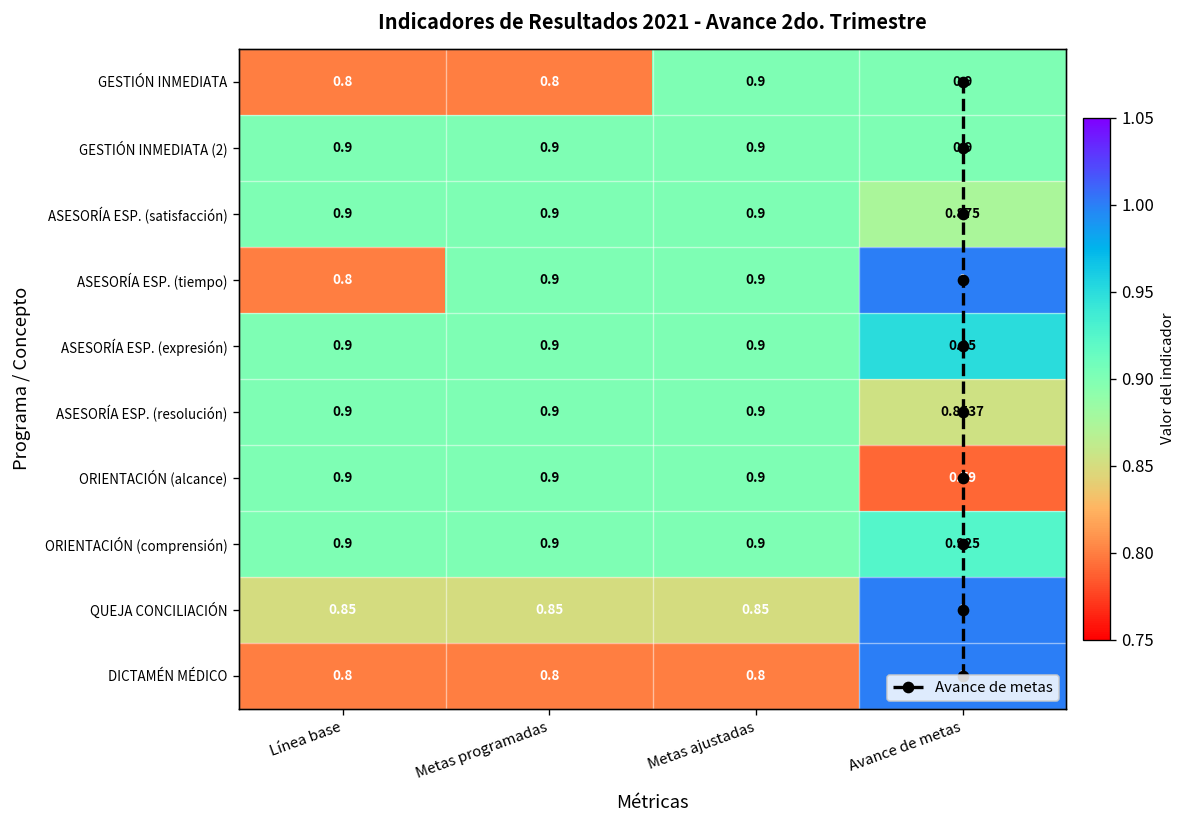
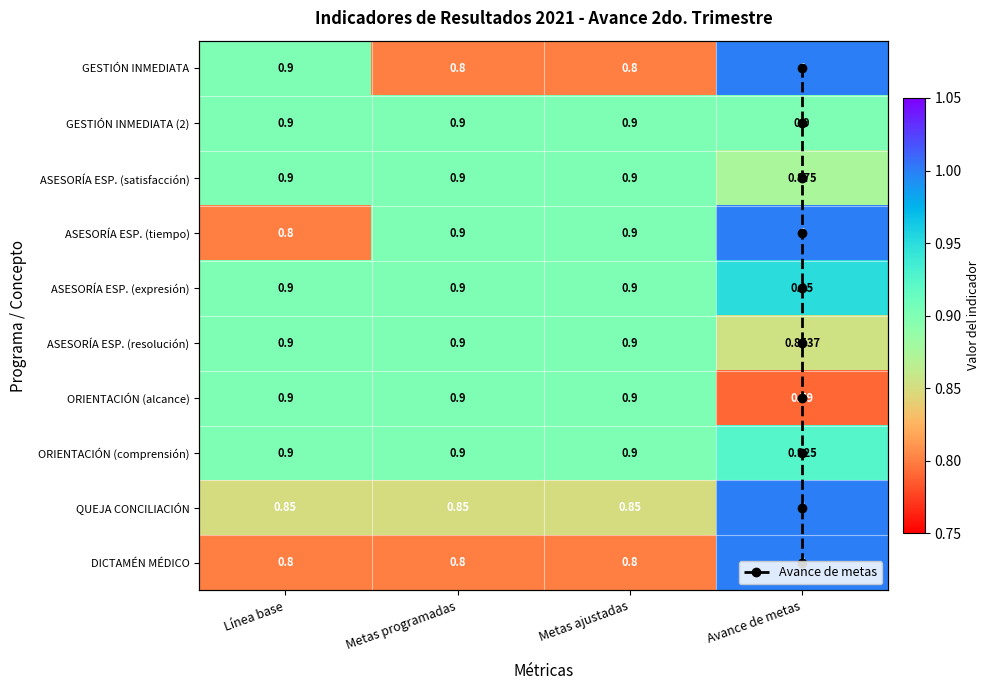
  {
    "GESTIÓN INMEDIATA": {
-     "Línea base": 0.8,
+     "Línea base": 0.9,
      "Metas programadas": 0.8,
-     "Metas ajustadas": 0.9,
-     "Avance de metas": 0.9
+     "Metas ajustadas": 0.8,
+     "Avance de metas": 1
    },
    "GESTIÓN INMEDIATA (2)": {
      "Línea base": 0.9,
      "Metas programadas": 0.9,
      "Metas ajustadas": 0.9
    },
    "ASESORÍA ESP. (satisfacción)": {
      "Línea base": 0.9,
      "Metas programadas": 0.9,
      "Metas ajustadas": 0.9
    },
    "ASESORÍA ESP. (tiempo)": {
      "Línea base": 0.8,
      "Metas programadas": 0.9,
      "Metas ajustadas": 0.9
    },
    "ASESORÍA ESP. (expresión)": {
      "Línea base": 0.9,
      "Metas programadas": 0.9,
      "Metas ajustadas": 0.9
    },
    "ASESORÍA ESP. (resolución)": {
      "Línea base": 0.9,
      "Metas programadas": 0.9,
      "Metas ajustadas": 0.9
    },
    "ORIENTACIÓN (alcance)": {
      "Línea base": 0.9,
      "Metas programadas": 0.9,
      "Metas ajustadas": 0.9
    },
    "ORIENTACIÓN (comprensión)": {
      "Línea base": 0.9,
      "Metas programadas": 0.9,
      "Metas ajustadas": 0.9
    },
    "QUEJA CONCILIACIÓN": {
      "Línea base": 0.85,
      "Metas programadas": 0.85,
      "Metas ajustadas": 0.85
    },
    "DICTAMÉN MÉDICO": {
      "Línea base": 0.8,
      "Metas programadas": 0.8,
      "Metas ajustadas": 0.8
    }
  }
